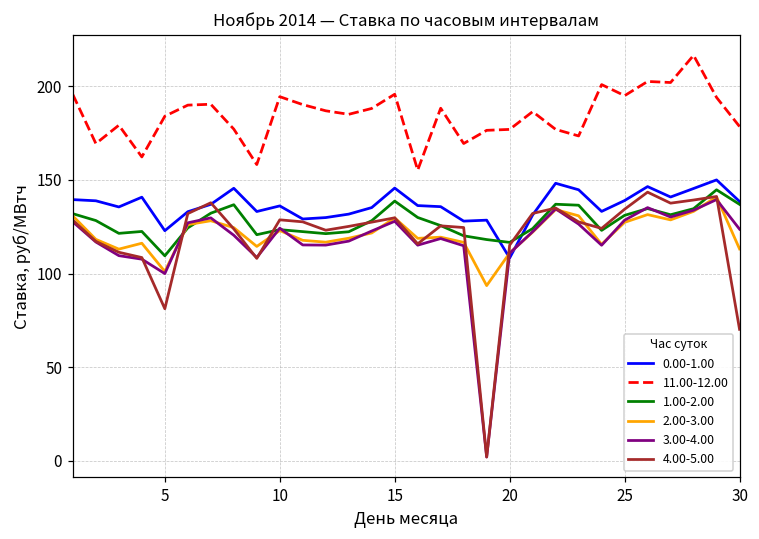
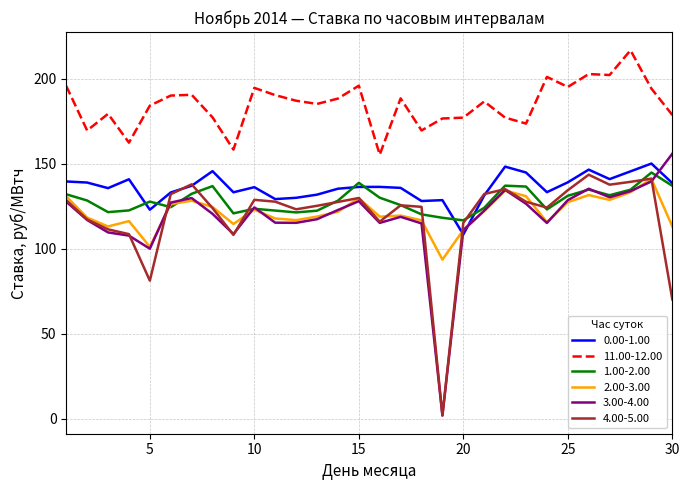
  {
    "0.00-1.00": {
      "5": 123,
      "10": 136,
-     "15": 146,
+     "15": 136,
      "20": 108,
      "25": 139,
      "30": 139
    },
    "11.00-12.00": {
      "5": 184,
      "10": 195,
      "15": 196,
      "20": 177,
      "25": 195,
      "30": 179
    },
    "1.00-2.00": {
-     "5": 109,
+     "5": 128,
      "15": 139,
      "25": 131,
      "30": 137
    },
    "2.00-3.00": {
      "30": 113
    },
    "3.00-4.00": {
      "15": 128,
-     "30": 124
+     "30": 156
    },
    "4.00-5.00": {
      "5": 81,
      "10": 129,
      "25": 134,
      "30": 70
    }
  }
